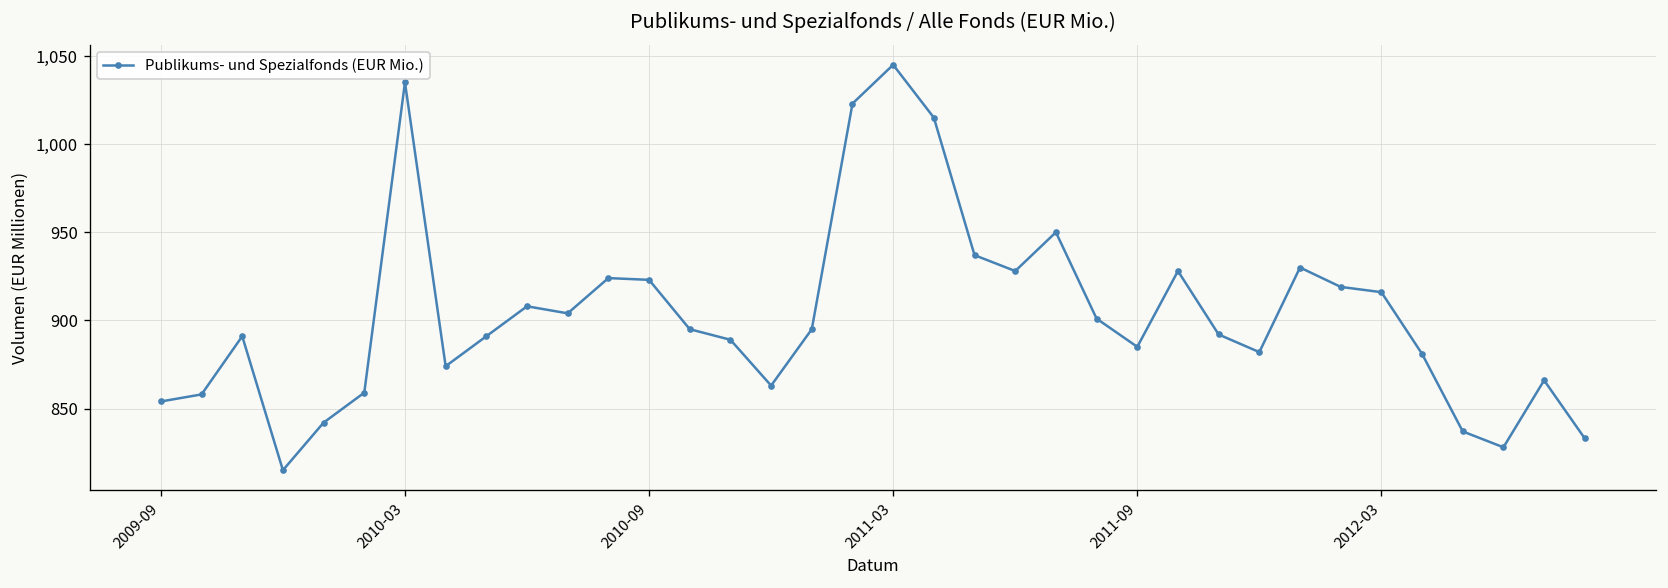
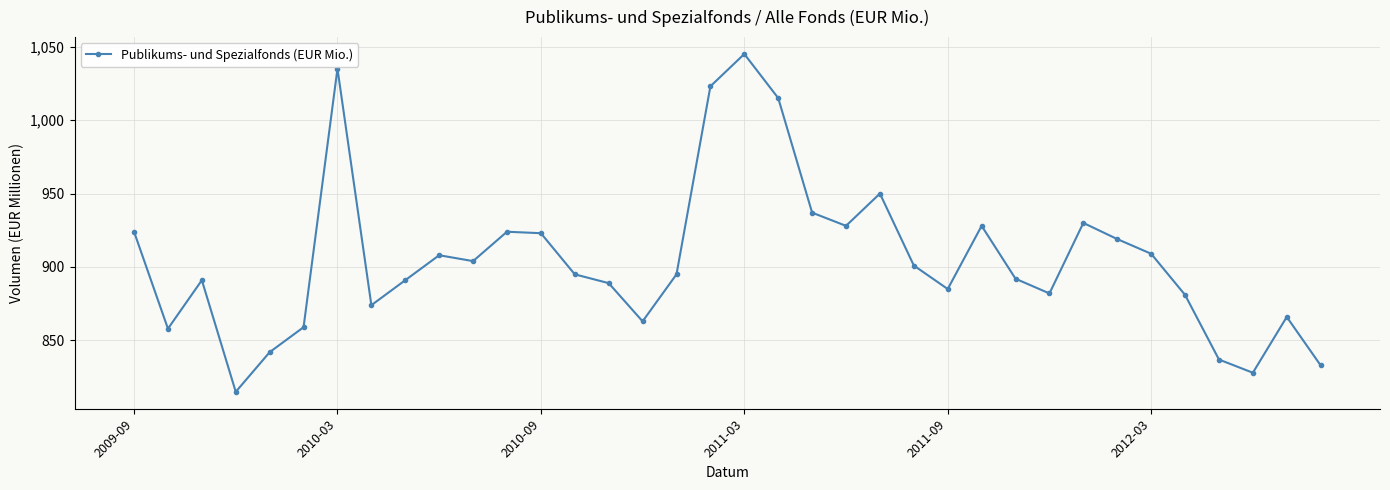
  {
-   "2009-09": "854",
+   "2009-09": "924",
    "2010-03": "1,035",
    "2010-09": "923",
    "2011-03": "1,045",
    "2011-09": "885",
-   "2012-03": "916"
+   "2012-03": "909"
  }
